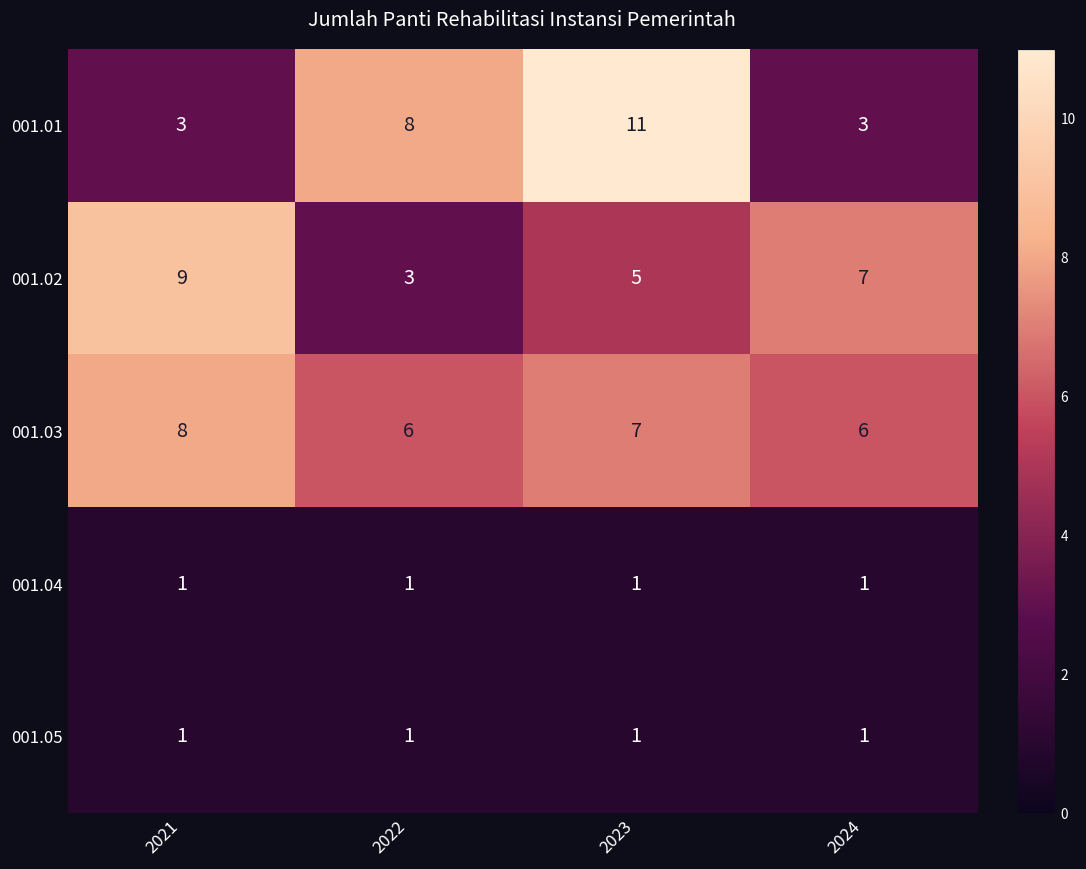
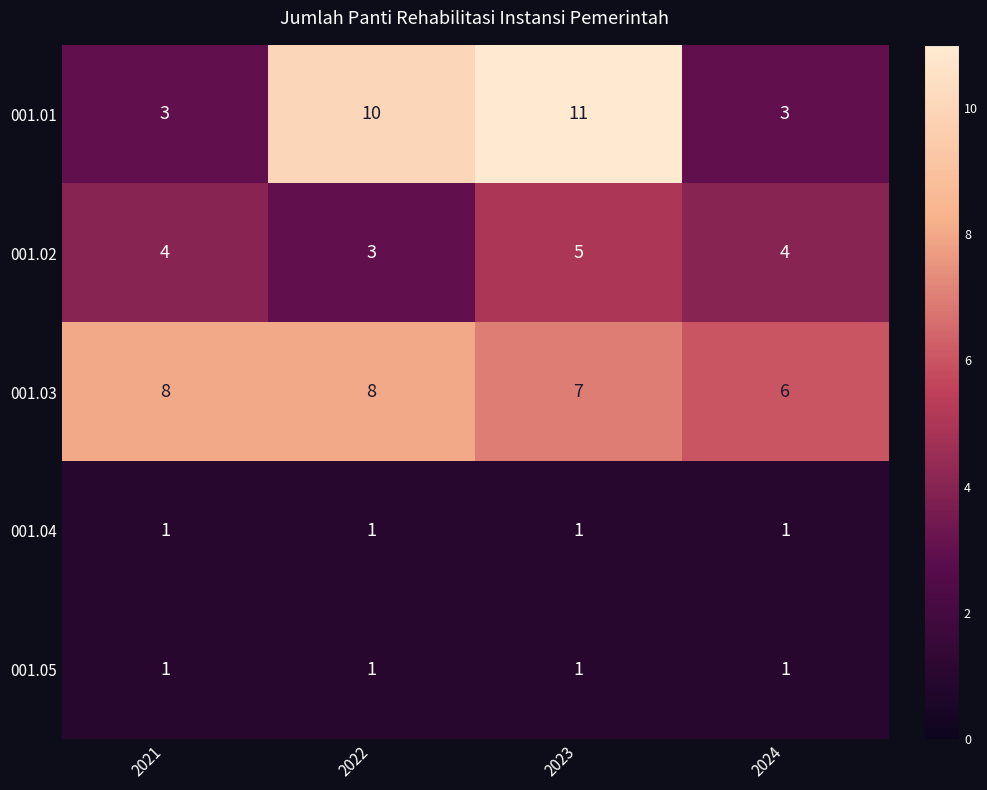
  {
    "001.01": {
      "2021": 3,
-     "2022": 8,
+     "2022": 10,
      "2023": 11,
      "2024": 3
    },
    "001.02": {
-     "2021": 9,
+     "2021": 4,
      "2022": 3,
      "2023": 5,
-     "2024": 7
+     "2024": 4
    },
    "001.03": {
      "2021": 8,
-     "2022": 6,
+     "2022": 8,
      "2023": 7,
      "2024": 6
    },
    "001.04": {
      "2021": 1,
      "2022": 1,
      "2023": 1,
      "2024": 1
    },
    "001.05": {
      "2021": 1,
      "2022": 1,
      "2023": 1,
      "2024": 1
    }
  }
